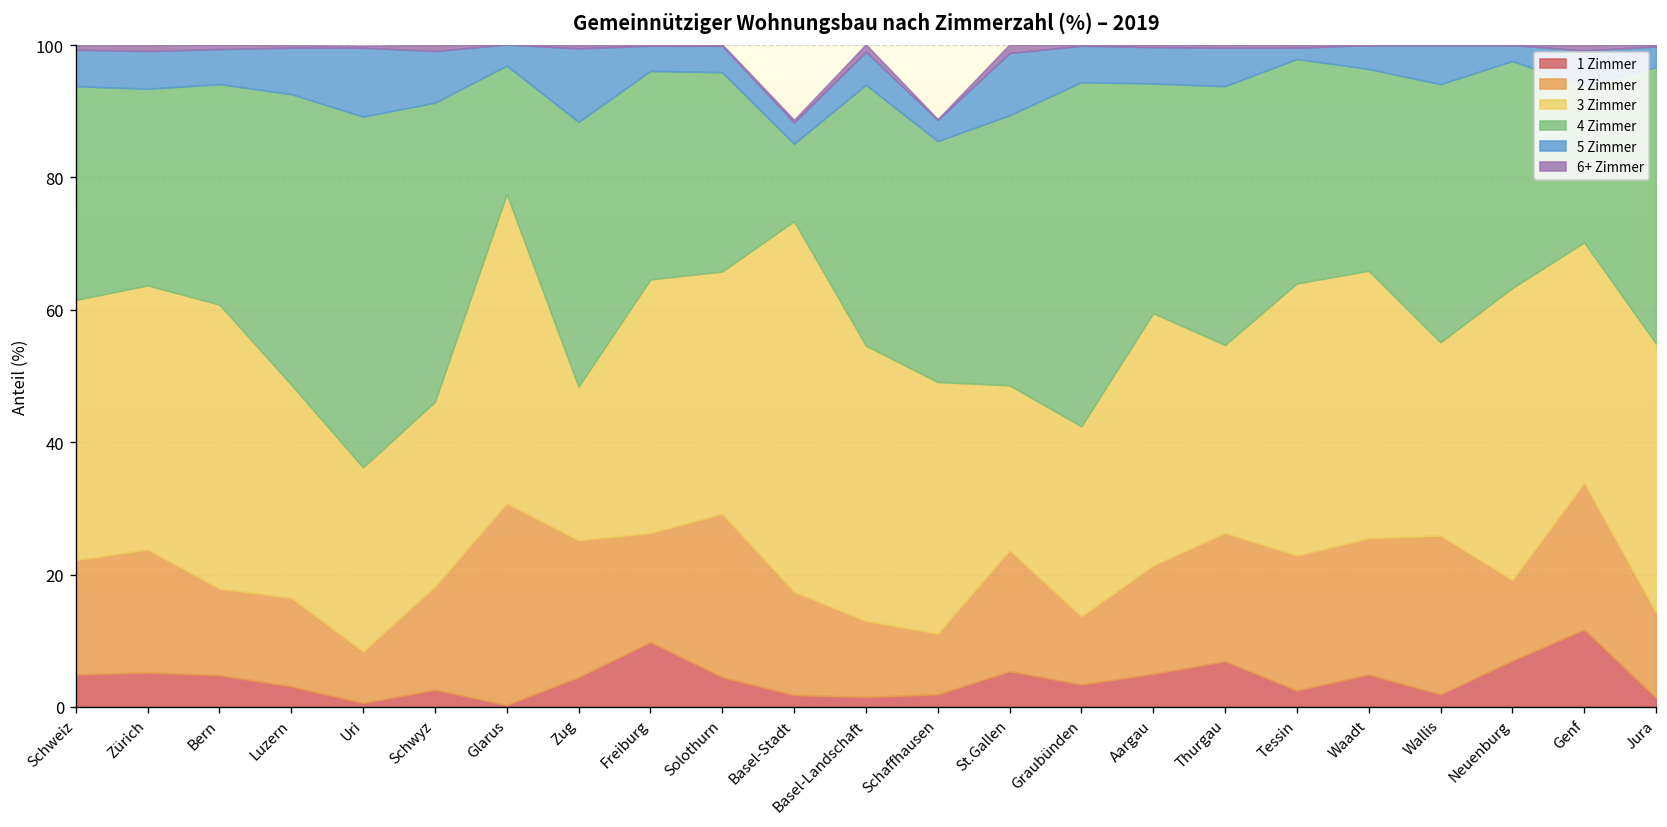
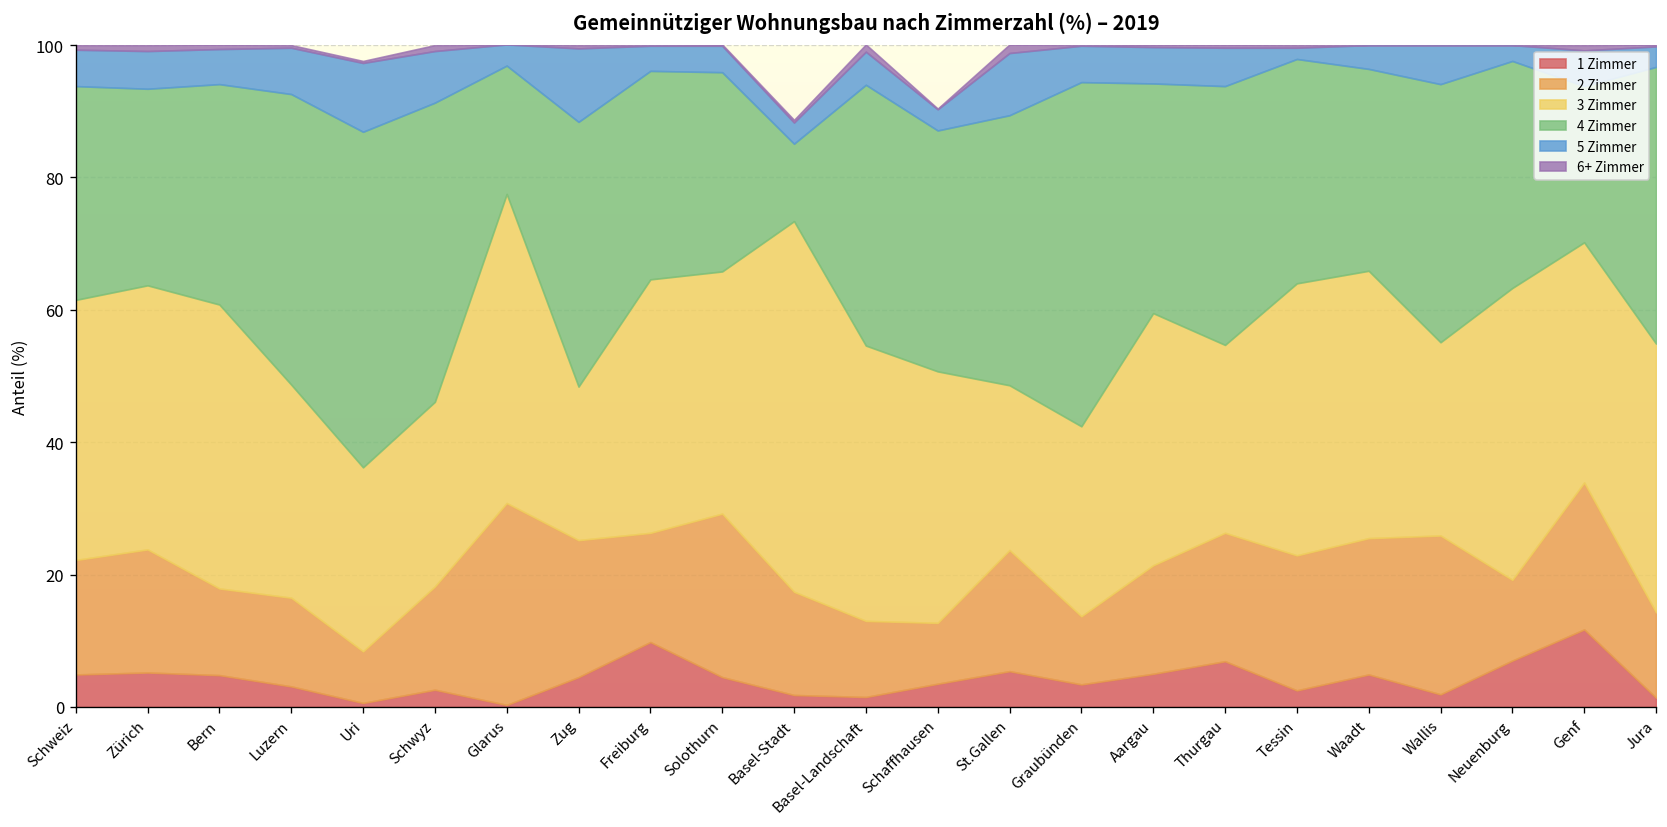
  {
    "1 Zimmer": {
      "Schweiz": 5,
      "Zürich": 5,
      "Bern": 5,
      "Luzern": 3,
      "Uri": 1,
      "Schwyz": 3,
      "Zug": 5,
      "Freiburg": 10,
      "Solothurn": 5,
      "Basel-Stadt": 2,
      "Basel-Landschaft": 2,
-     "Schaffhausen": 2,
+     "Schaffhausen": 4,
      "St.Gallen": 5,
      "Graubünden": 3,
      "Aargau": 5,
      "Thurgau": 7,
      "Tessin": 3,
      "Waadt": 5,
      "Wallis": 2,
      "Neuenburg": 7,
      "Genf": 12,
      "Jura": 1
    },
    "4 Zimmer": {
      "Schweiz": 32,
      "Zürich": 30,
      "Bern": 33,
      "Luzern": 44,
-     "Uri": 53,
+     "Uri": 51,
      "Schwyz": 45,
      "Glarus": 19,
      "Zug": 40,
      "Freiburg": 32,
      "Solothurn": 30,
      "Basel-Stadt": 12,
      "Basel-Landschaft": 39,
      "Schaffhausen": 36,
      "St.Gallen": 41,
      "Graubünden": 52,
      "Aargau": 35,
      "Thurgau": 39,
      "Tessin": 34,
      "Waadt": 31,
      "Wallis": 39,
      "Neuenburg": 34,
      "Jura": 42
    },
    "5 Zimmer": {
      "Schweiz": 6,
      "Zürich": 6,
      "Bern": 5,
      "Schwyz": 8,
      "Zug": 11,
      "Basel-Landschaft": 5,
      "St.Gallen": 9,
      "Thurgau": 6,
      "Genf": 5
    },
    "6+ Zimmer": {
      "Schweiz": 1,
      "Zürich": 1,
      "Bern": 1,
      "Schwyz": 1,
      "Zug": 1,
      "Basel-Landschaft": 1,
      "St.Gallen": 1,
      "Thurgau": 1,
      "Genf": 1
    }
  }
